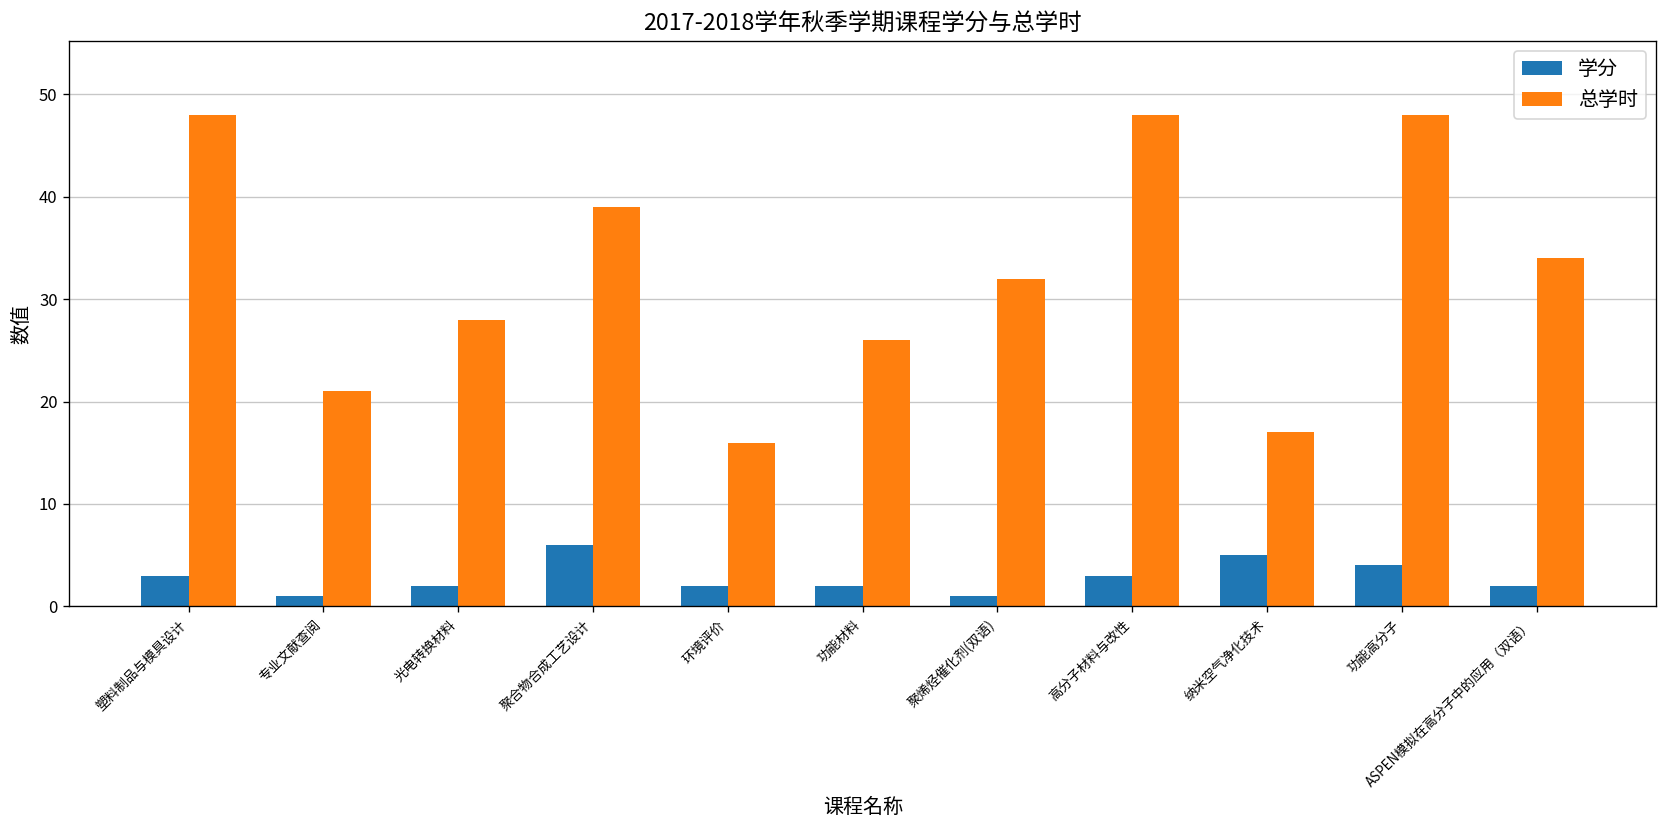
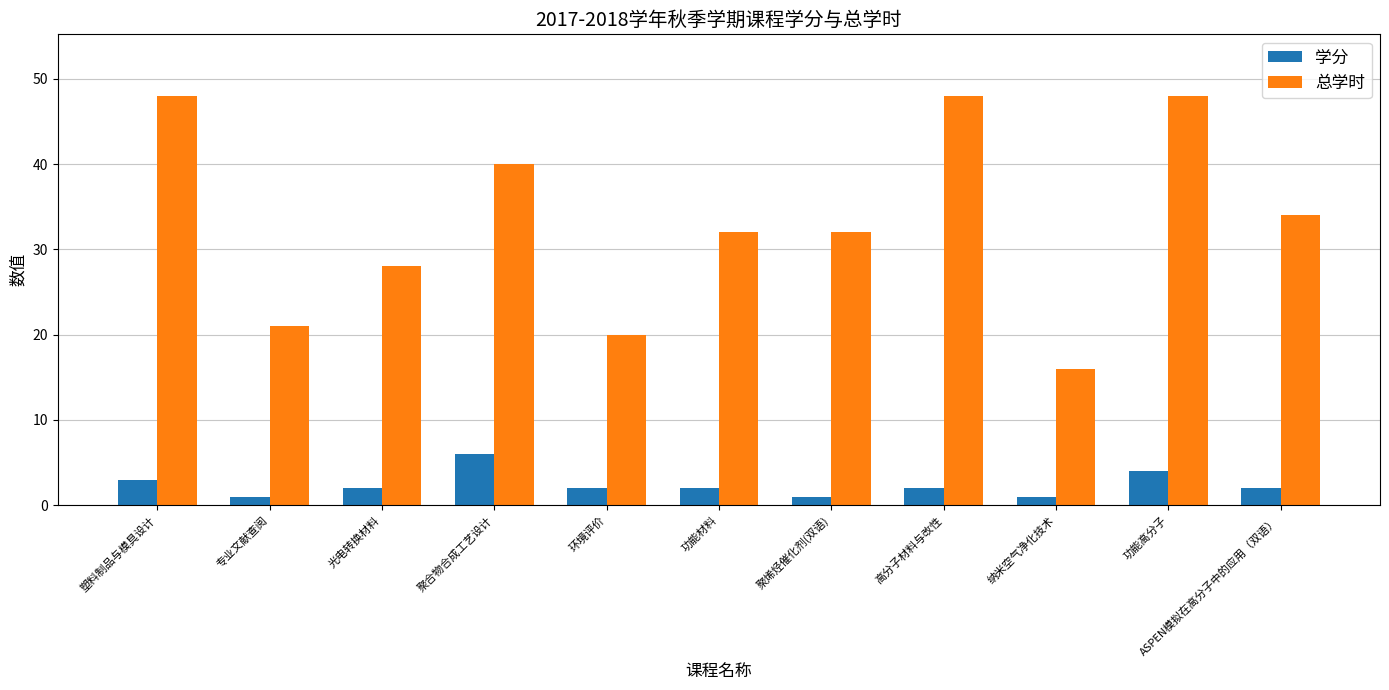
  {
    "学分": {
      "塑料制品与模具设计": 3,
      "专业文献查阅": 1,
      "光电转换材料": 2,
      "聚合物合成工艺设计": 6,
      "环境评价": 2,
      "功能材料": 2,
      "聚烯烃催化剂(双语)": 1,
-     "高分子材料与改性": 3,
-     "纳米空气净化技术": 5,
+     "高分子材料与改性": 2,
+     "纳米空气净化技术": 1,
      "功能高分子": 4,
      "ASPEN模拟在高分子中的应用（双语）": 2
    },
    "总学时": {
      "塑料制品与模具设计": 48,
      "专业文献查阅": 21,
      "光电转换材料": 28,
-     "聚合物合成工艺设计": 39,
-     "环境评价": 16,
-     "功能材料": 26,
+     "聚合物合成工艺设计": 40,
+     "环境评价": 20,
+     "功能材料": 32,
      "聚烯烃催化剂(双语)": 32,
      "高分子材料与改性": 48,
-     "纳米空气净化技术": 17,
+     "纳米空气净化技术": 16,
      "功能高分子": 48,
      "ASPEN模拟在高分子中的应用（双语）": 34
    }
  }
